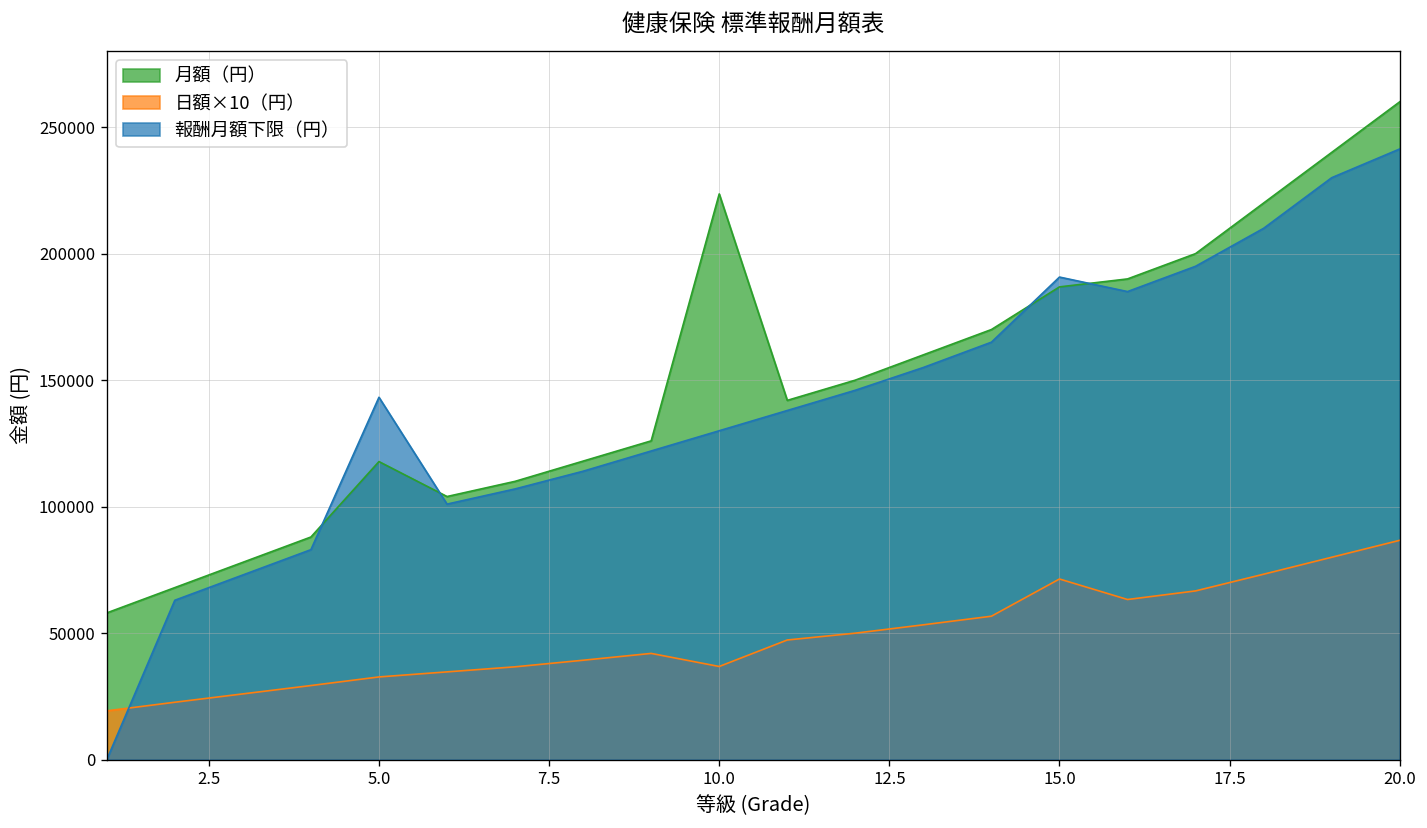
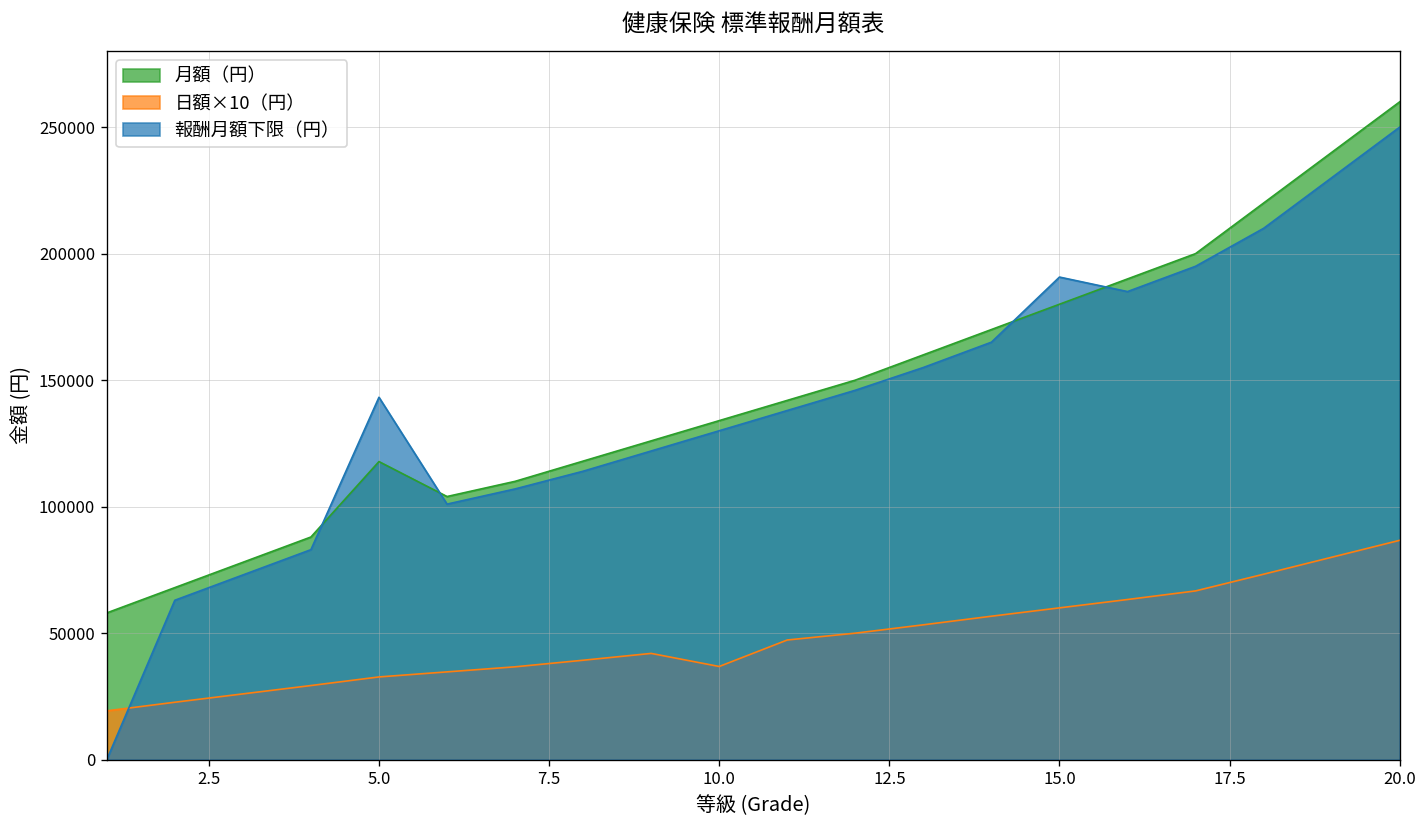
  {
    "月額（円）": {
      "5.0": 118000,
-     "10.0": 224000,
-     "15.0": 187000,
+     "10.0": 134000,
+     "15.0": 180000,
      "20.0": 260000
    },
    "日額×10（円）": {
      "5.0": 33000,
      "10.0": 37000,
-     "15.0": 71000,
+     "15.0": 60000,
      "20.0": 87000
    },
    "報酬月額下限（円）": {
      "5.0": 143000,
      "10.0": 130000,
      "15.0": 191000,
-     "20.0": 241000
+     "20.0": 250000
    }
  }
